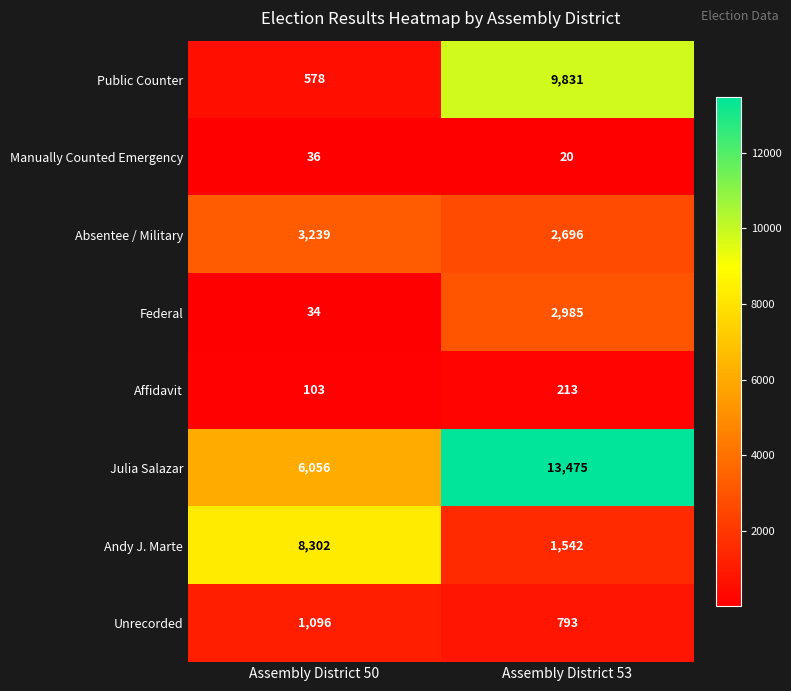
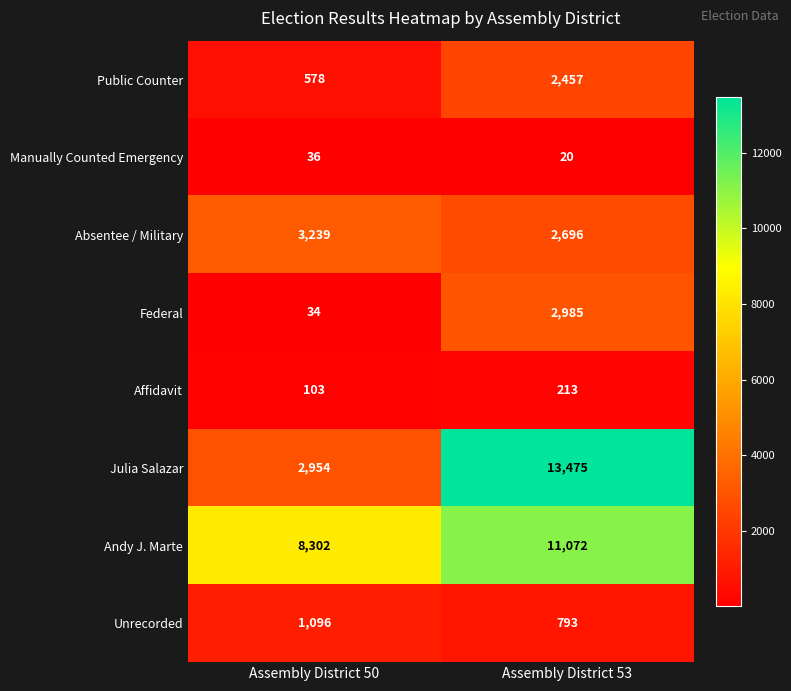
  {
    "Public Counter": {
      "Assembly District 50": "578",
-     "Assembly District 53": "9,831"
+     "Assembly District 53": "2,457"
    },
    "Manually Counted Emergency": {
      "Assembly District 50": "36",
      "Assembly District 53": "20"
    },
    "Absentee / Military": {
      "Assembly District 50": "3,239",
      "Assembly District 53": "2,696"
    },
    "Federal": {
      "Assembly District 50": "34",
      "Assembly District 53": "2,985"
    },
    "Affidavit": {
      "Assembly District 50": "103",
      "Assembly District 53": "213"
    },
    "Julia Salazar": {
-     "Assembly District 50": "6,056",
+     "Assembly District 50": "2,954",
      "Assembly District 53": "13,475"
    },
    "Andy J. Marte": {
      "Assembly District 50": "8,302",
-     "Assembly District 53": "1,542"
+     "Assembly District 53": "11,072"
    },
    "Unrecorded": {
      "Assembly District 50": "1,096",
      "Assembly District 53": "793"
    }
  }
